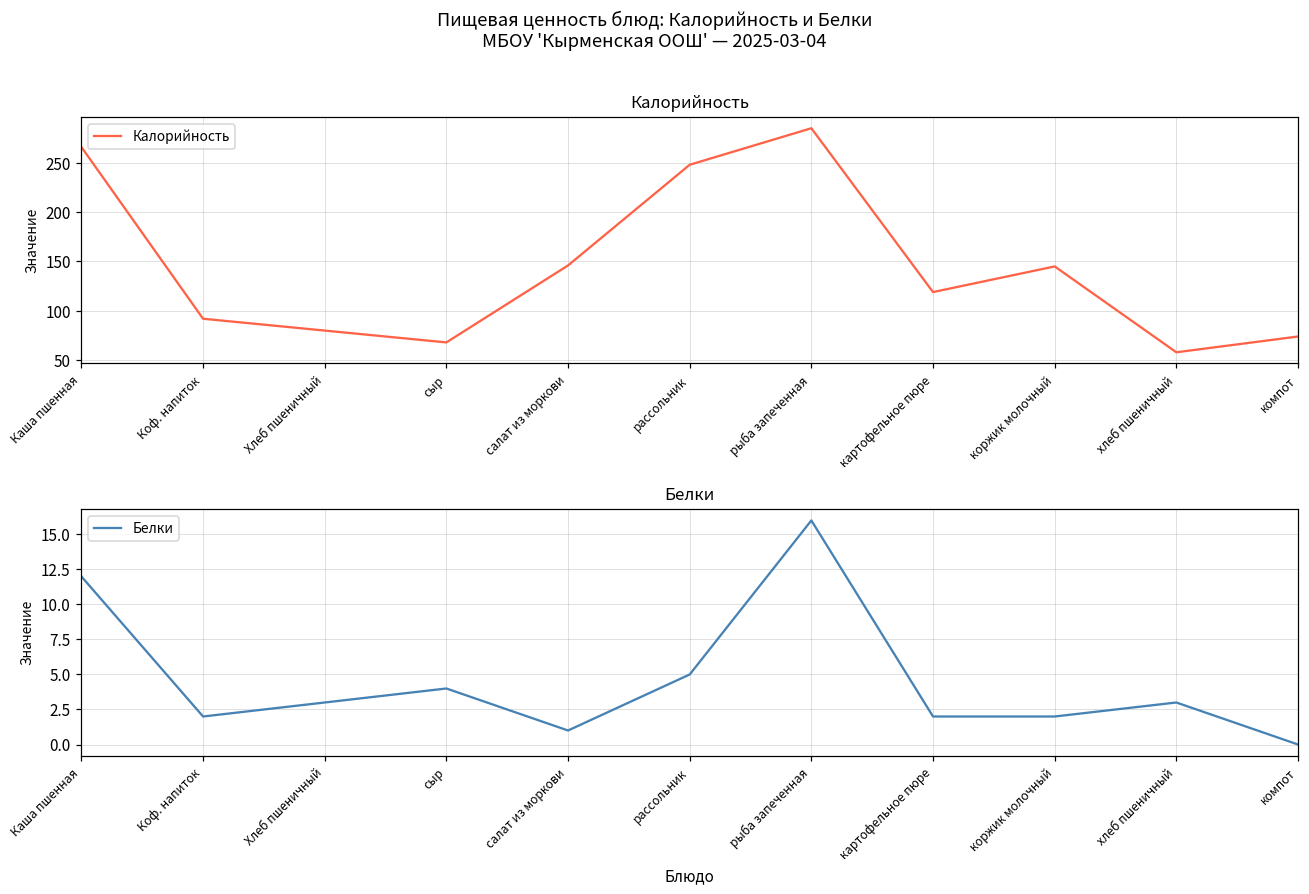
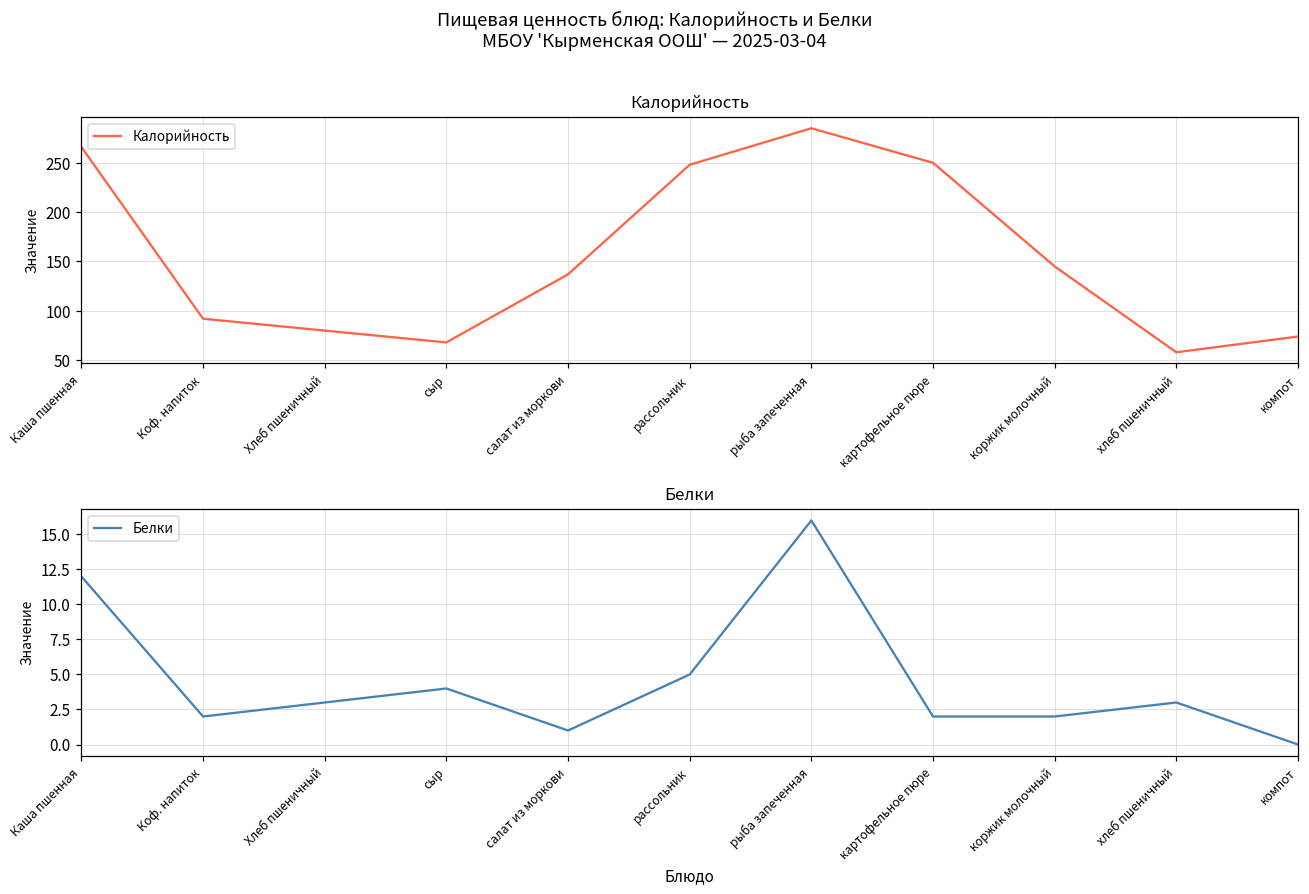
  {
    "Калорийность": {
      "Каша пшенная": 270,
      "Коф. напиток": 90,
      "Хлеб пшеничный": 80,
      "сыр": 70,
-     "салат из моркови": 150,
+     "салат из моркови": 140,
      "рассольник": 250,
      "рыба запеченная": 290,
-     "картофельное пюре": 120,
+     "картофельное пюре": 250,
      "коржик молочный": 150,
      "хлеб пшеничный": 60,
      "компот": 70
    },
    "Белки": {
      "Каша пшенная": 12.0,
      "Коф. напиток": 2.0,
      "Хлеб пшеничный": 3.0,
      "сыр": 4.0,
      "салат из моркови": 1.0,
      "рассольник": 5.0,
      "рыба запеченная": 16.0,
      "картофельное пюре": 2.0,
      "коржик молочный": 2.0,
      "хлеб пшеничный": 3.0,
      "компот": 0.0
    }
  }
